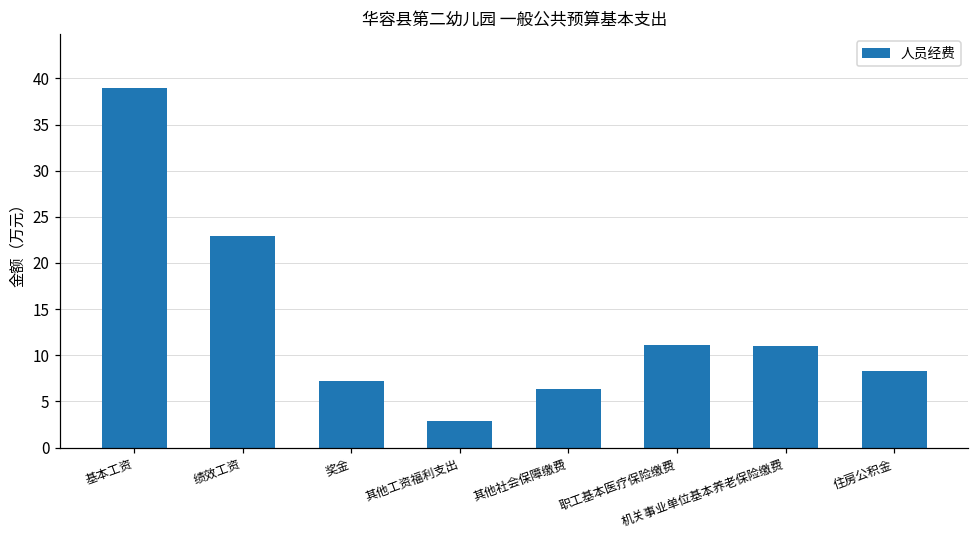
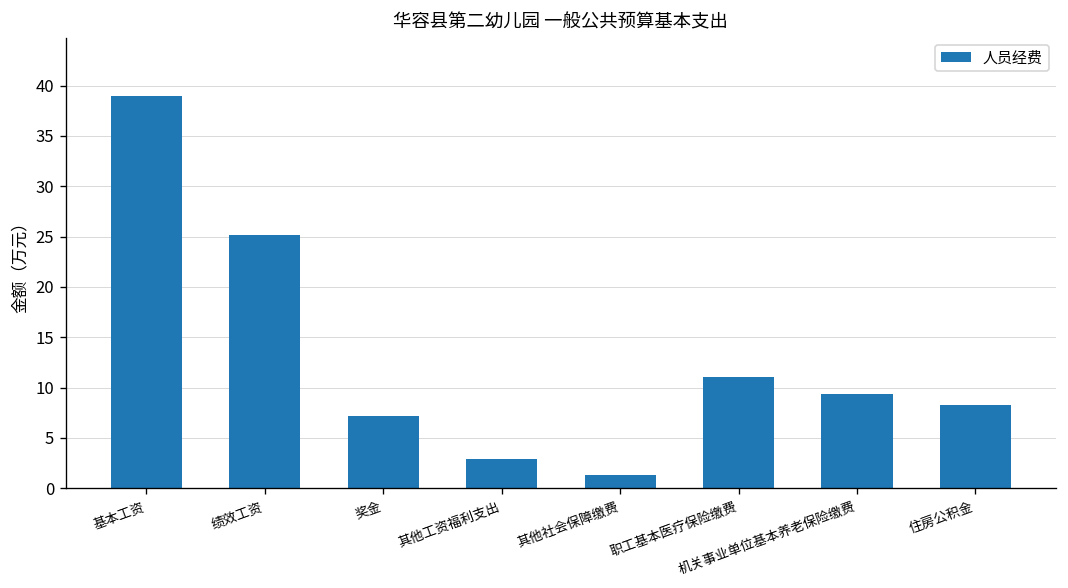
  {
    "基本工资": 39,
-   "绩效工资": 23,
+   "绩效工资": 25,
    "奖金": 7,
    "其他工资福利支出": 3,
-   "其他社会保障缴费": 6,
+   "其他社会保障缴费": 1,
    "职工基本医疗保险缴费": 11,
-   "机关事业单位基本养老保险缴费": 11,
+   "机关事业单位基本养老保险缴费": 9,
    "住房公积金": 8
  }
